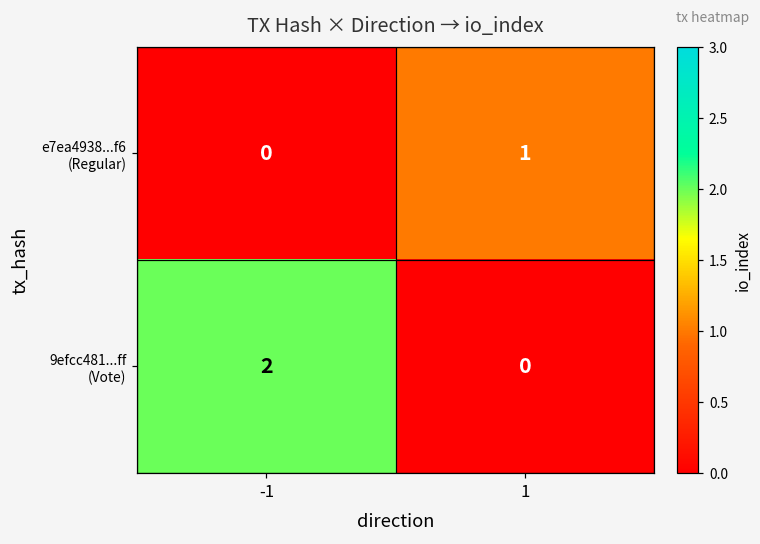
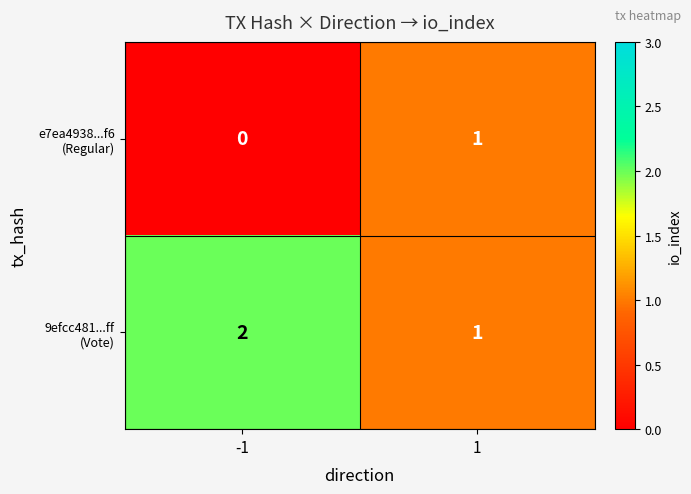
  {
    "e7ea4938...f6 (Regular)": {
      "-1": 0,
      "1": 1
    },
    "9efcc481...ff (Vote)": {
      "-1": 2,
-     "1": 0
+     "1": 1
    }
  }
